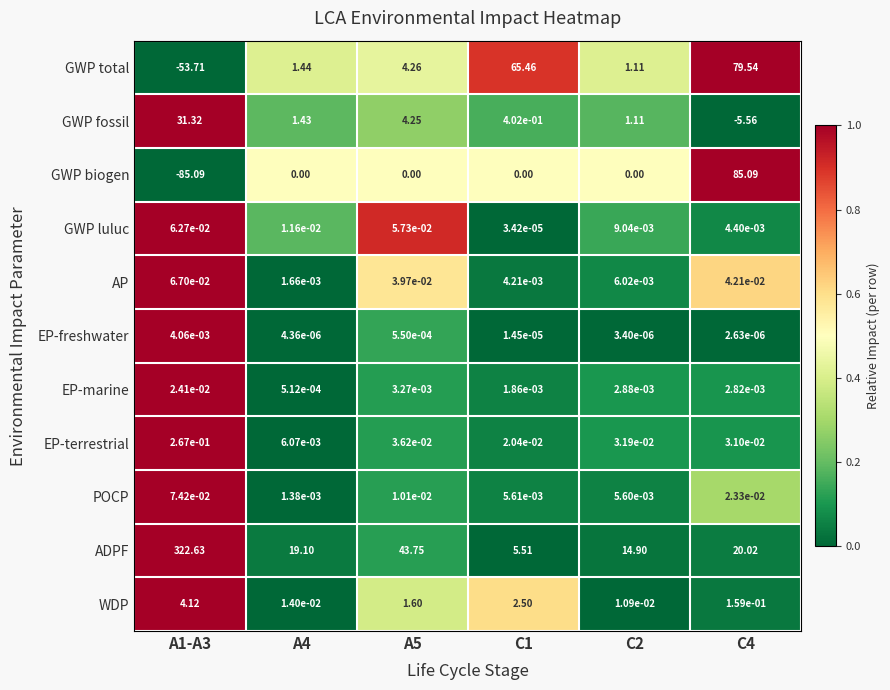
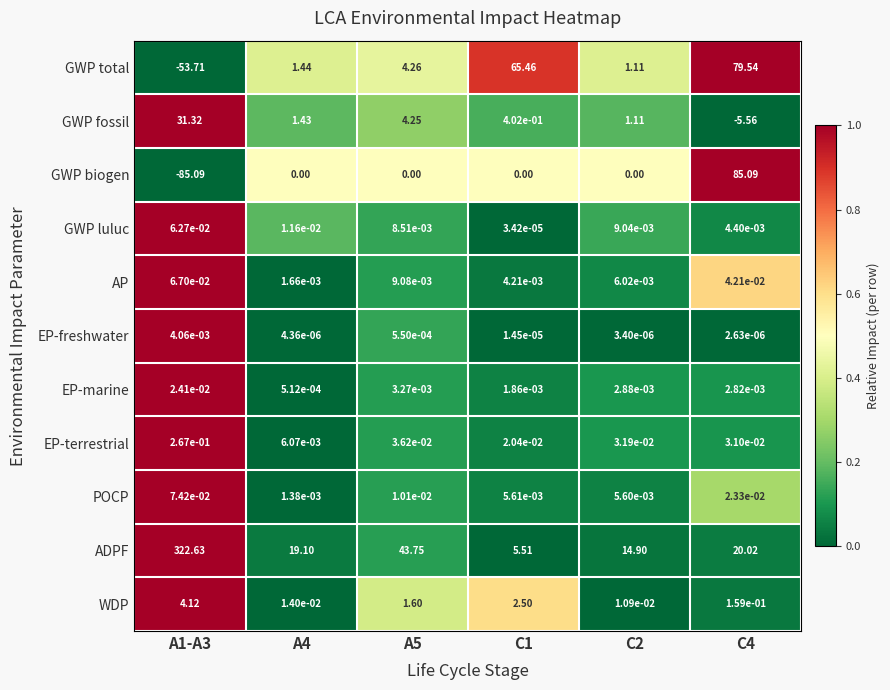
  {
    "GWP total": {
      "A1-A3": "-53.71",
      "A4": "1.44",
      "A5": "4.26",
      "C1": "65.46",
      "C2": "1.11",
      "C4": "79.54"
    },
    "GWP fossil": {
      "A1-A3": "31.32",
      "A4": "1.43",
      "A5": "4.25",
      "C1": "4.02e-01",
      "C2": "1.11",
      "C4": "-5.56"
    },
    "GWP biogen": {
      "A1-A3": "-85.09",
      "A4": "0.00",
      "A5": "0.00",
      "C1": "0.00",
      "C2": "0.00",
      "C4": "85.09"
    },
    "GWP luluc": {
      "A1-A3": "6.27e-02",
      "A4": "1.16e-02",
-     "A5": "5.73e-02",
+     "A5": "8.51e-03",
      "C1": "3.42e-05",
      "C2": "9.04e-03",
      "C4": "4.40e-03"
    },
    "AP": {
      "A1-A3": "6.70e-02",
      "A4": "1.66e-03",
-     "A5": "3.97e-02",
+     "A5": "9.08e-03",
      "C1": "4.21e-03",
      "C2": "6.02e-03",
      "C4": "4.21e-02"
    },
    "EP-freshwater": {
      "A1-A3": "4.06e-03",
      "A4": "4.36e-06",
      "A5": "5.50e-04",
      "C1": "1.45e-05",
      "C2": "3.40e-06",
      "C4": "2.63e-06"
    },
    "EP-marine": {
      "A1-A3": "2.41e-02",
      "A4": "5.12e-04",
      "A5": "3.27e-03",
      "C1": "1.86e-03",
      "C2": "2.88e-03",
      "C4": "2.82e-03"
    },
    "EP-terrestrial": {
      "A1-A3": "2.67e-01",
      "A4": "6.07e-03",
      "A5": "3.62e-02",
      "C1": "2.04e-02",
      "C2": "3.19e-02",
      "C4": "3.10e-02"
    },
    "POCP": {
      "A1-A3": "7.42e-02",
      "A4": "1.38e-03",
      "A5": "1.01e-02",
      "C1": "5.61e-03",
      "C2": "5.60e-03",
      "C4": "2.33e-02"
    },
    "ADPF": {
      "A1-A3": "322.63",
      "A4": "19.10",
      "A5": "43.75",
      "C1": "5.51",
      "C2": "14.90",
      "C4": "20.02"
    },
    "WDP": {
      "A1-A3": "4.12",
      "A4": "1.40e-02",
      "A5": "1.60",
      "C1": "2.50",
      "C2": "1.09e-02",
      "C4": "1.59e-01"
    }
  }
